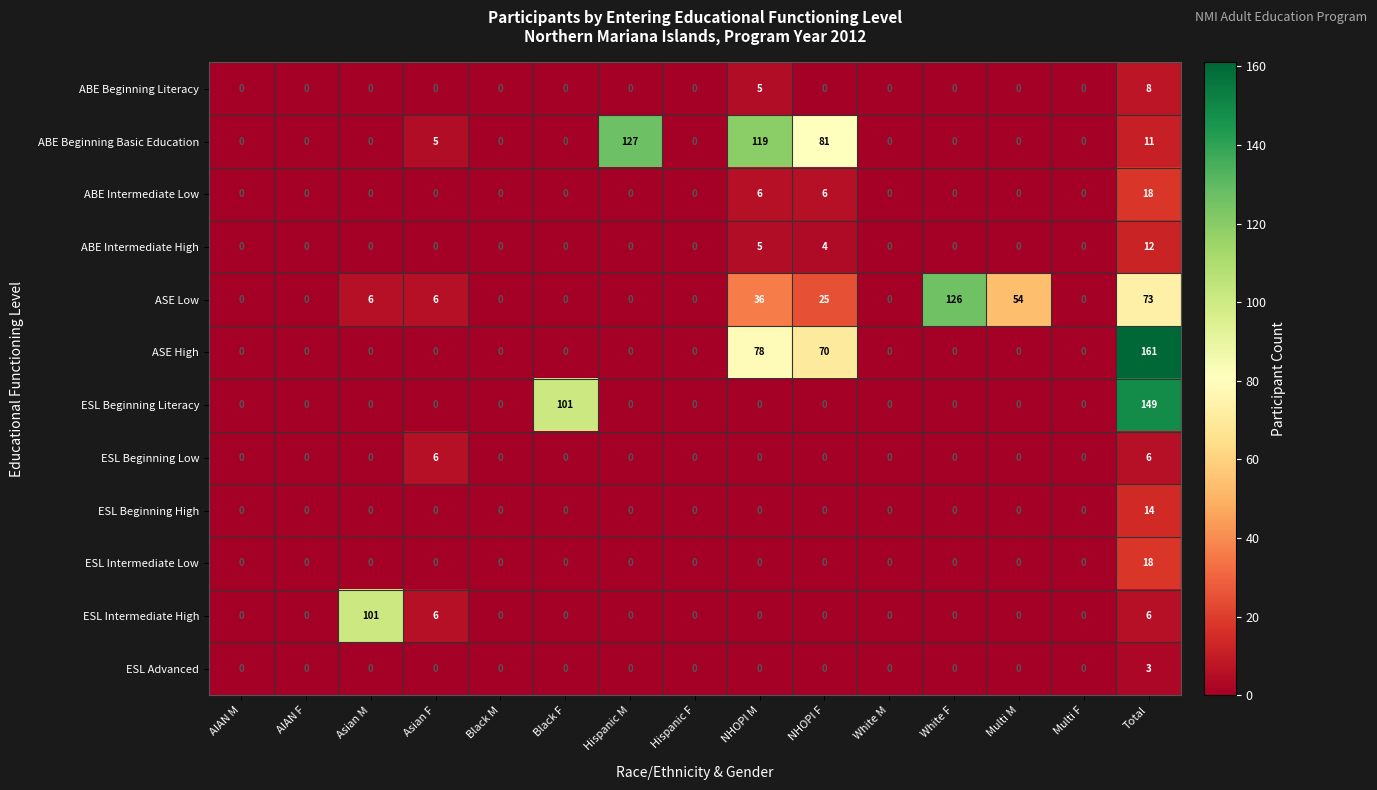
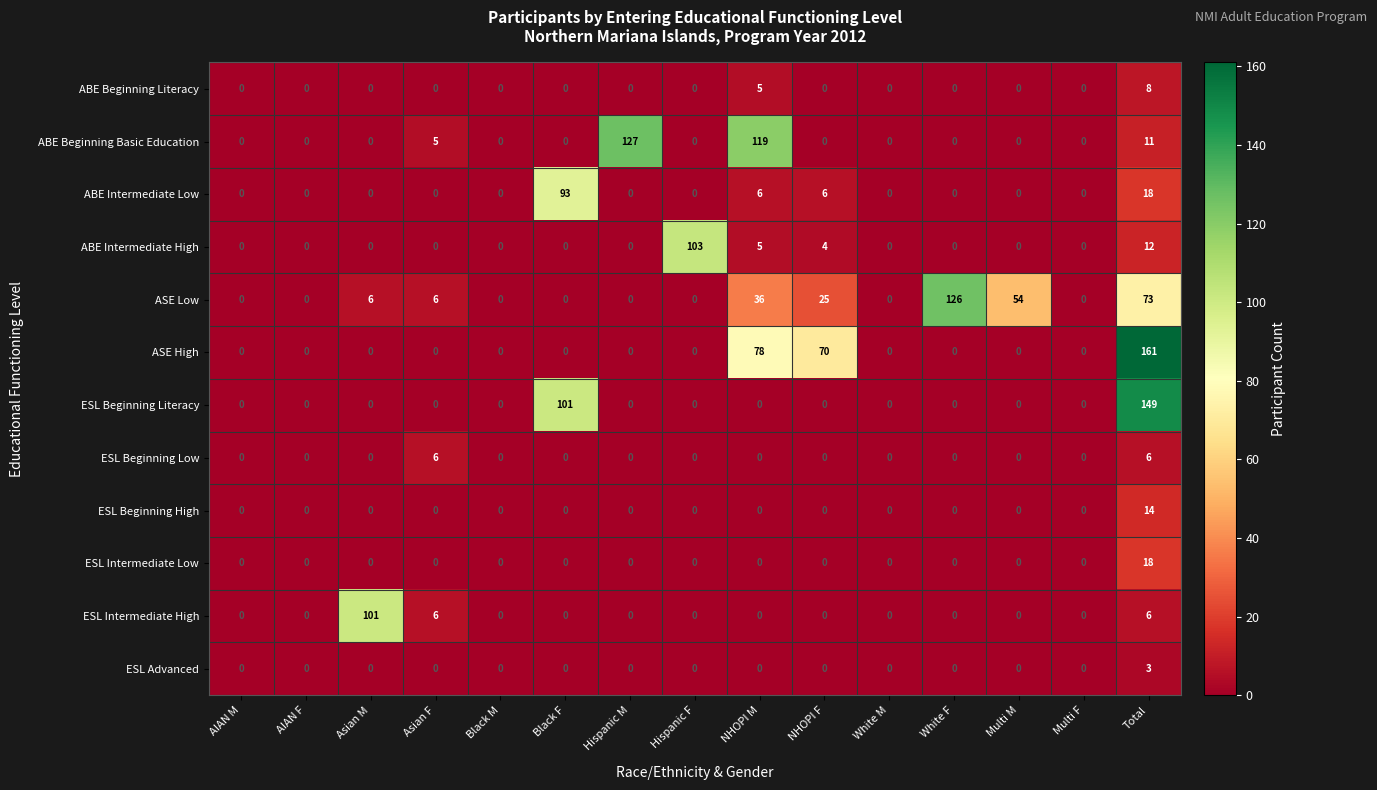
  {
    "ABE Beginning Literacy": {
      "AIAN M": 0,
      "AIAN F": 0,
      "Asian M": 0,
      "Asian F": 0,
      "Black M": 0,
      "Black F": 0,
      "Hispanic M": 0,
      "Hispanic F": 0,
      "NHOPI M": 5,
      "NHOPI F": 0,
      "White M": 0,
      "White F": 0,
      "Multi M": 0,
      "Multi F": 0,
      "Total": 8
    },
    "ABE Beginning Basic Education": {
      "AIAN M": 0,
      "AIAN F": 0,
      "Asian M": 0,
      "Asian F": 5,
      "Black M": 0,
      "Black F": 0,
      "Hispanic M": 127,
      "Hispanic F": 0,
      "NHOPI M": 119,
-     "NHOPI F": 81,
+     "NHOPI F": 0,
      "White M": 0,
      "White F": 0,
      "Multi M": 0,
      "Multi F": 0,
      "Total": 11
    },
    "ABE Intermediate Low": {
      "AIAN M": 0,
      "AIAN F": 0,
      "Asian M": 0,
      "Asian F": 0,
      "Black M": 0,
-     "Black F": 0,
+     "Black F": 93,
      "Hispanic M": 0,
      "Hispanic F": 0,
      "NHOPI M": 6,
      "NHOPI F": 6,
      "White M": 0,
      "White F": 0,
      "Multi M": 0,
      "Multi F": 0,
      "Total": 18
    },
    "ABE Intermediate High": {
      "AIAN M": 0,
      "AIAN F": 0,
      "Asian M": 0,
      "Asian F": 0,
      "Black M": 0,
      "Black F": 0,
      "Hispanic M": 0,
-     "Hispanic F": 0,
+     "Hispanic F": 103,
      "NHOPI M": 5,
      "NHOPI F": 4,
      "White M": 0,
      "White F": 0,
      "Multi M": 0,
      "Multi F": 0,
      "Total": 12
    },
    "ASE Low": {
      "AIAN M": 0,
      "AIAN F": 0,
      "Asian M": 6,
      "Asian F": 6,
      "Black M": 0,
      "Black F": 0,
      "Hispanic M": 0,
      "Hispanic F": 0,
      "NHOPI M": 36,
      "NHOPI F": 25,
      "White M": 0,
      "White F": 126,
      "Multi M": 54,
      "Multi F": 0,
      "Total": 73
    },
    "ASE High": {
      "AIAN M": 0,
      "AIAN F": 0,
      "Asian M": 0,
      "Asian F": 0,
      "Black M": 0,
      "Black F": 0,
      "Hispanic M": 0,
      "Hispanic F": 0,
      "NHOPI M": 78,
      "NHOPI F": 70,
      "White M": 0,
      "White F": 0,
      "Multi M": 0,
      "Multi F": 0,
      "Total": 161
    },
    "ESL Beginning Literacy": {
      "AIAN M": 0,
      "AIAN F": 0,
      "Asian M": 0,
      "Asian F": 0,
      "Black M": 0,
      "Black F": 101,
      "Hispanic M": 0,
      "Hispanic F": 0,
      "NHOPI M": 0,
      "NHOPI F": 0,
      "White M": 0,
      "White F": 0,
      "Multi M": 0,
      "Multi F": 0,
      "Total": 149
    },
    "ESL Beginning Low": {
      "AIAN M": 0,
      "AIAN F": 0,
      "Asian M": 0,
      "Asian F": 6,
      "Black M": 0,
      "Black F": 0,
      "Hispanic M": 0,
      "Hispanic F": 0,
      "NHOPI M": 0,
      "NHOPI F": 0,
      "White M": 0,
      "White F": 0,
      "Multi M": 0,
      "Multi F": 0,
      "Total": 6
    },
    "ESL Beginning High": {
      "AIAN M": 0,
      "AIAN F": 0,
      "Asian M": 0,
      "Asian F": 0,
      "Black M": 0,
      "Black F": 0,
      "Hispanic M": 0,
      "Hispanic F": 0,
      "NHOPI M": 0,
      "NHOPI F": 0,
      "White M": 0,
      "White F": 0,
      "Multi M": 0,
      "Multi F": 0,
      "Total": 14
    },
    "ESL Intermediate Low": {
      "AIAN M": 0,
      "AIAN F": 0,
      "Asian M": 0,
      "Asian F": 0,
      "Black M": 0,
      "Black F": 0,
      "Hispanic M": 0,
      "Hispanic F": 0,
      "NHOPI M": 0,
      "NHOPI F": 0,
      "White M": 0,
      "White F": 0,
      "Multi M": 0,
      "Multi F": 0,
      "Total": 18
    },
    "ESL Intermediate High": {
      "AIAN M": 0,
      "AIAN F": 0,
      "Asian M": 101,
      "Asian F": 6,
      "Black M": 0,
      "Black F": 0,
      "Hispanic M": 0,
      "Hispanic F": 0,
      "NHOPI M": 0,
      "NHOPI F": 0,
      "White M": 0,
      "White F": 0,
      "Multi M": 0,
      "Multi F": 0,
      "Total": 6
    },
    "ESL Advanced": {
      "AIAN M": 0,
      "AIAN F": 0,
      "Asian M": 0,
      "Asian F": 0,
      "Black M": 0,
      "Black F": 0,
      "Hispanic M": 0,
      "Hispanic F": 0,
      "NHOPI M": 0,
      "NHOPI F": 0,
      "White M": 0,
      "White F": 0,
      "Multi M": 0,
      "Multi F": 0,
      "Total": 3
    }
  }
